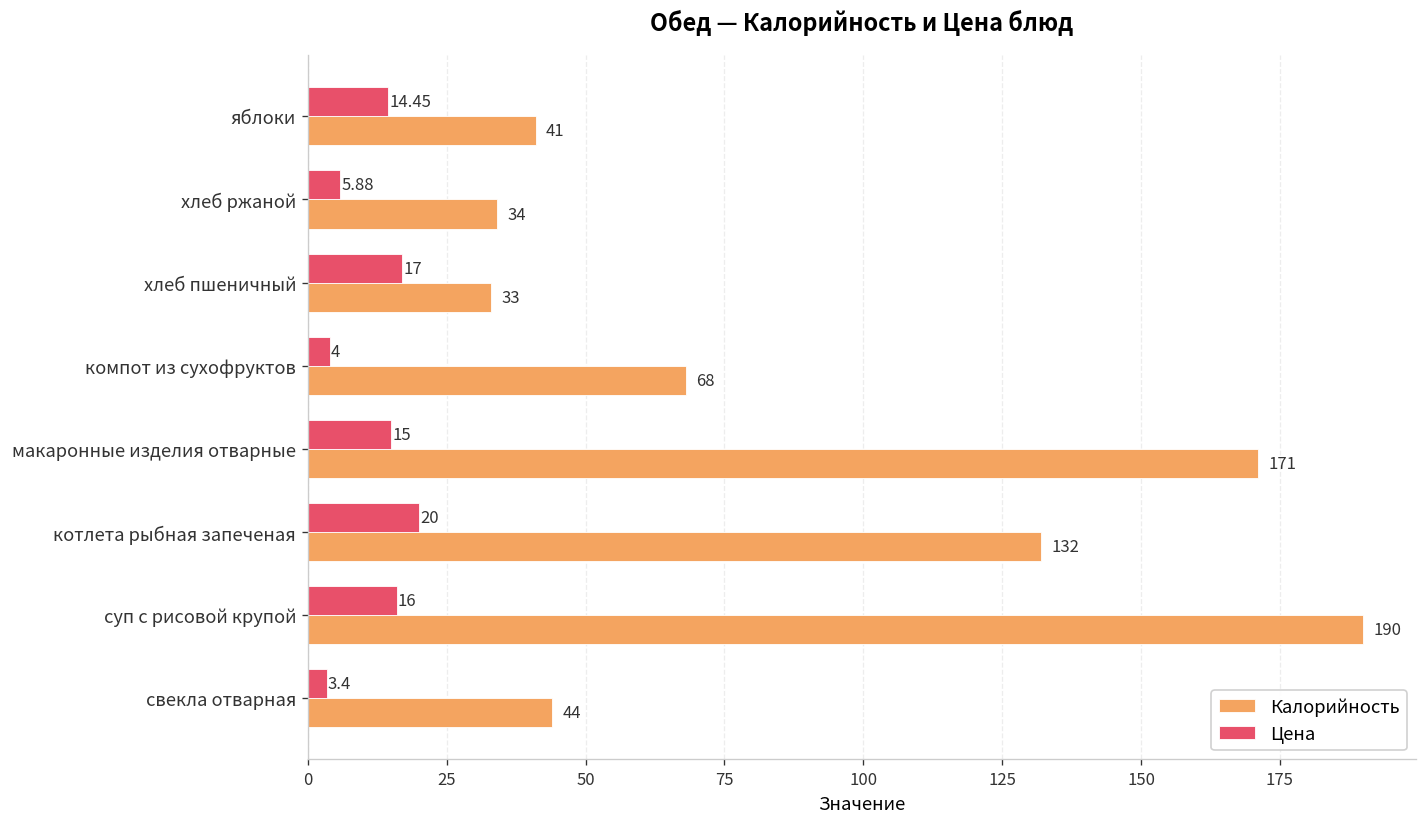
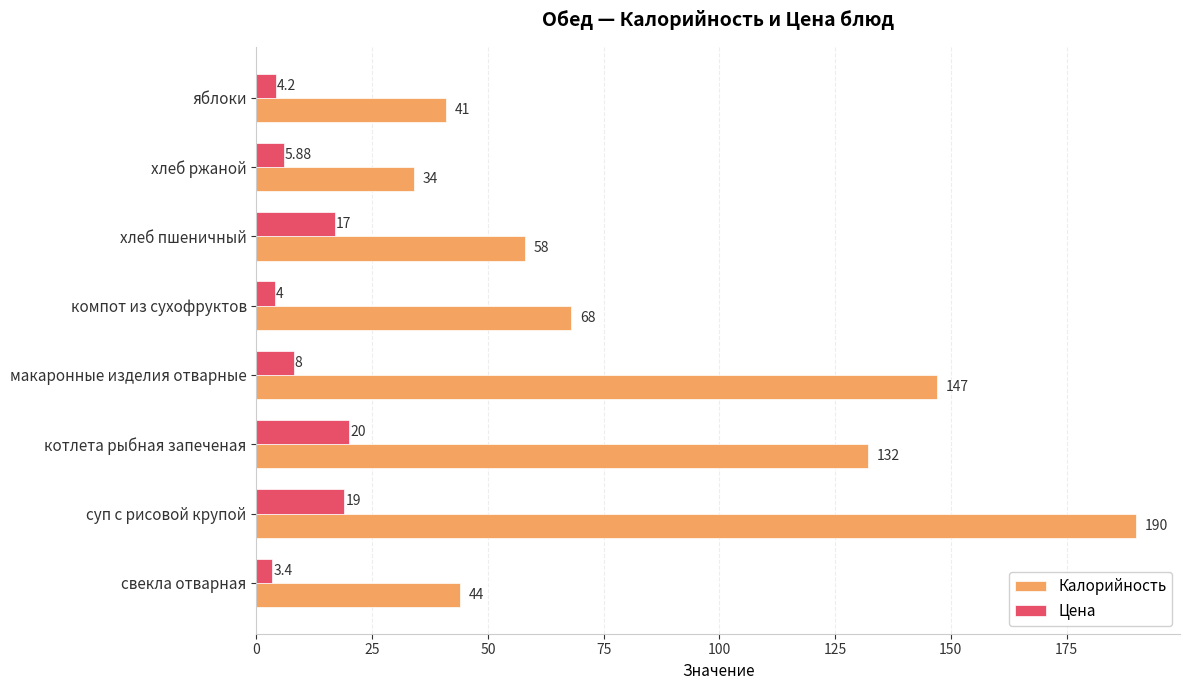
  {
    "Калорийность": {
      "яблоки": 41,
      "хлеб ржаной": 34,
-     "хлеб пшеничный": 33,
+     "хлеб пшеничный": 58,
      "компот из сухофруктов": 68,
-     "макаронные изделия отварные": 171,
+     "макаронные изделия отварные": 147,
      "котлета рыбная запеченая": 132,
      "суп с рисовой крупой": 190,
      "свекла отварная": 44
    },
    "Цена": {
-     "яблоки": 14.45,
+     "яблоки": 4.2,
      "хлеб ржаной": 5.88,
      "хлеб пшеничный": 17,
      "компот из сухофруктов": 4,
-     "макаронные изделия отварные": 15,
+     "макаронные изделия отварные": 8,
      "котлета рыбная запеченая": 20,
-     "суп с рисовой крупой": 16,
+     "суп с рисовой крупой": 19,
      "свекла отварная": 3.4
    }
  }
